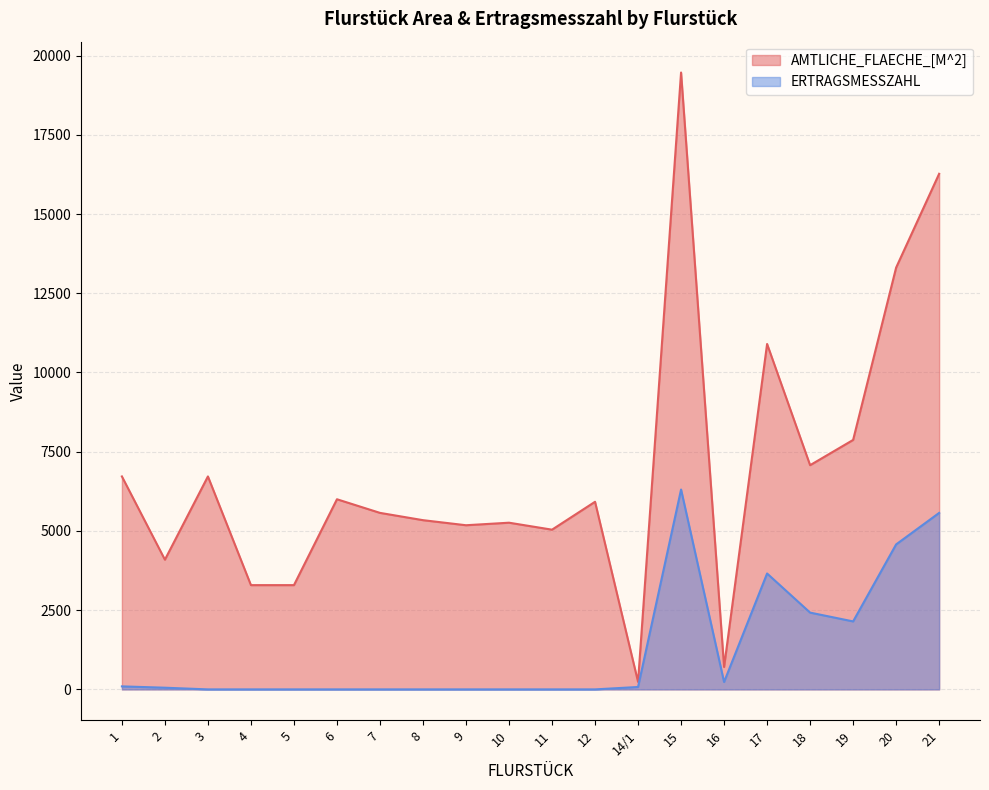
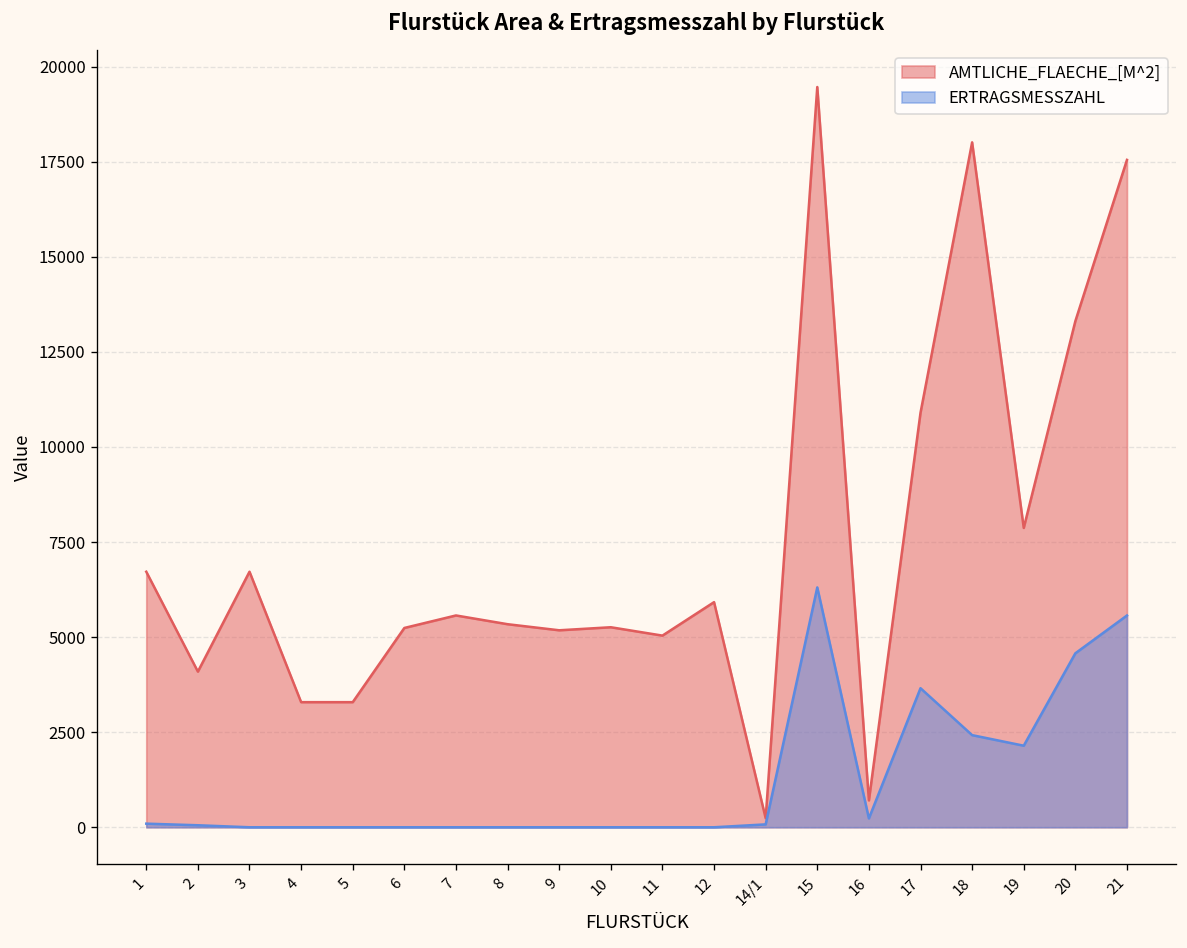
  {
    "AMTLICHE_FLAECHE_[M^2]": {
      "1": 6700,
      "2": 4100,
      "3": 6700,
      "4": 3300,
      "5": 3300,
-     "6": 6000,
+     "6": 5200,
      "7": 5600,
      "8": 5300,
      "9": 5200,
      "10": 5300,
      "11": 5000,
      "12": 5900,
      "14/1": 200,
      "15": 19500,
      "16": 700,
      "17": 10900,
-     "18": 7100,
+     "18": 18000,
      "19": 7900,
      "20": 13300,
-     "21": 16300
+     "21": 17600
    },
    "ERTRAGSMESSZAHL": {
      "1": 100,
      "2": 100,
      "3": 0,
      "4": 0,
      "5": 0,
      "6": 0,
      "7": 0,
      "8": 0,
      "9": 0,
      "10": 0,
      "11": 0,
      "12": 0,
      "14/1": 100,
      "15": 6300,
      "16": 200,
      "17": 3700,
      "18": 2400,
      "19": 2100,
      "20": 4600,
      "21": 5600
    }
  }
